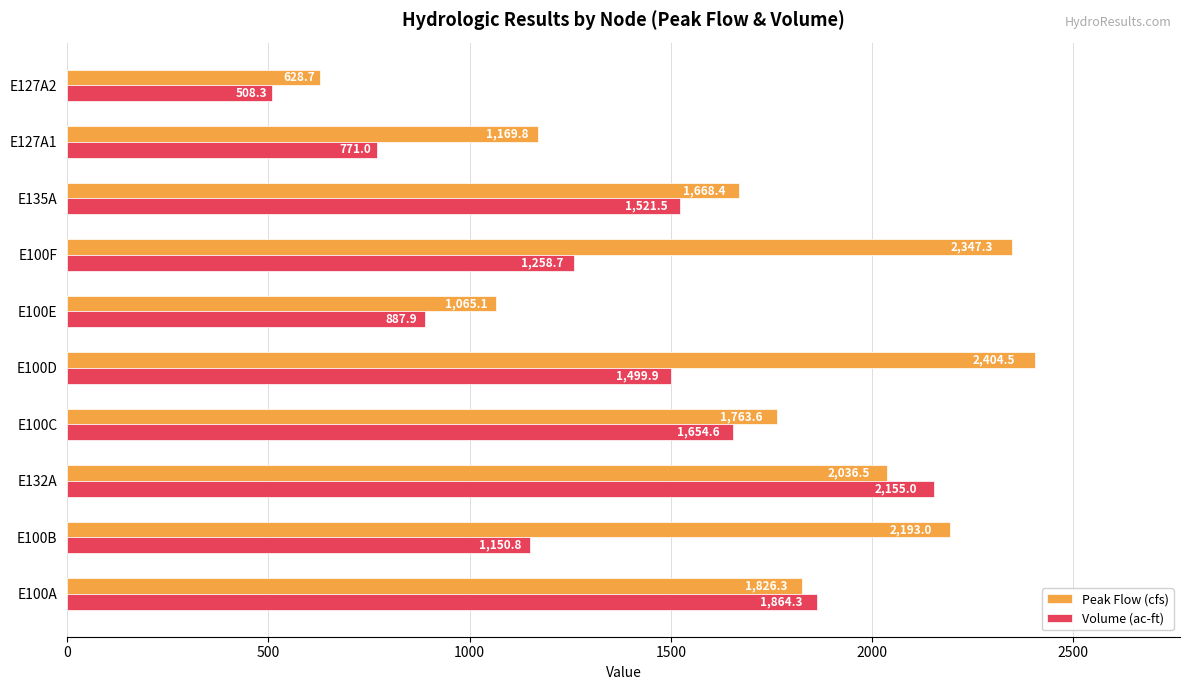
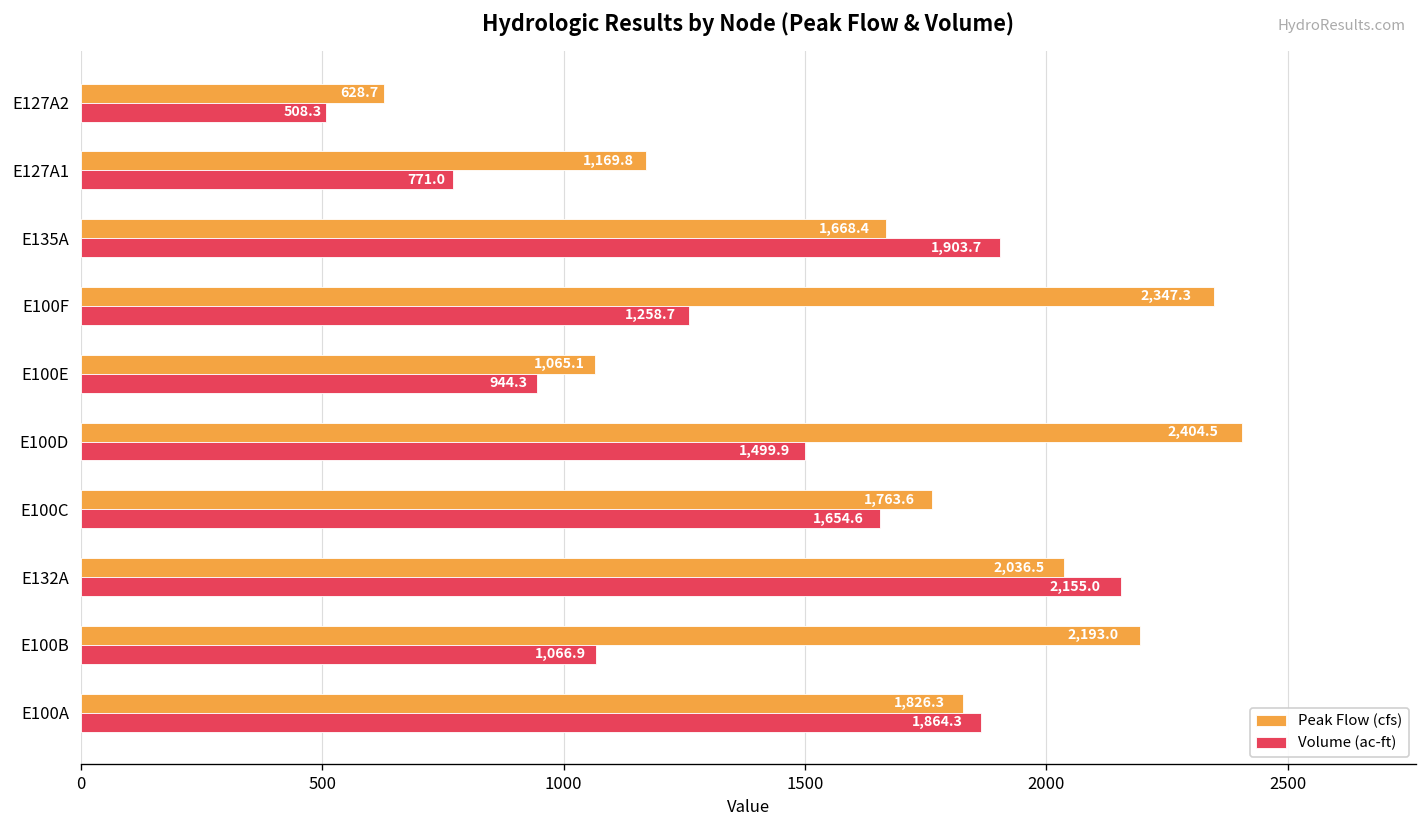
  {
    "Peak Flow (cfs)": {
      "E127A2": "628.7",
      "E127A1": "1,169.8",
      "E135A": "1,668.4",
      "E100F": "2,347.3",
      "E100E": "1,065.1",
      "E100D": "2,404.5",
      "E100C": "1,763.6",
      "E132A": "2,036.5",
      "E100B": "2,193.0",
      "E100A": "1,826.3"
    },
    "Volume (ac-ft)": {
      "E127A2": "508.3",
      "E127A1": "771.0",
-     "E135A": "1,521.5",
+     "E135A": "1,903.7",
      "E100F": "1,258.7",
-     "E100E": "887.9",
+     "E100E": "944.3",
      "E100D": "1,499.9",
      "E100C": "1,654.6",
      "E132A": "2,155.0",
-     "E100B": "1,150.8",
+     "E100B": "1,066.9",
      "E100A": "1,864.3"
    }
  }
